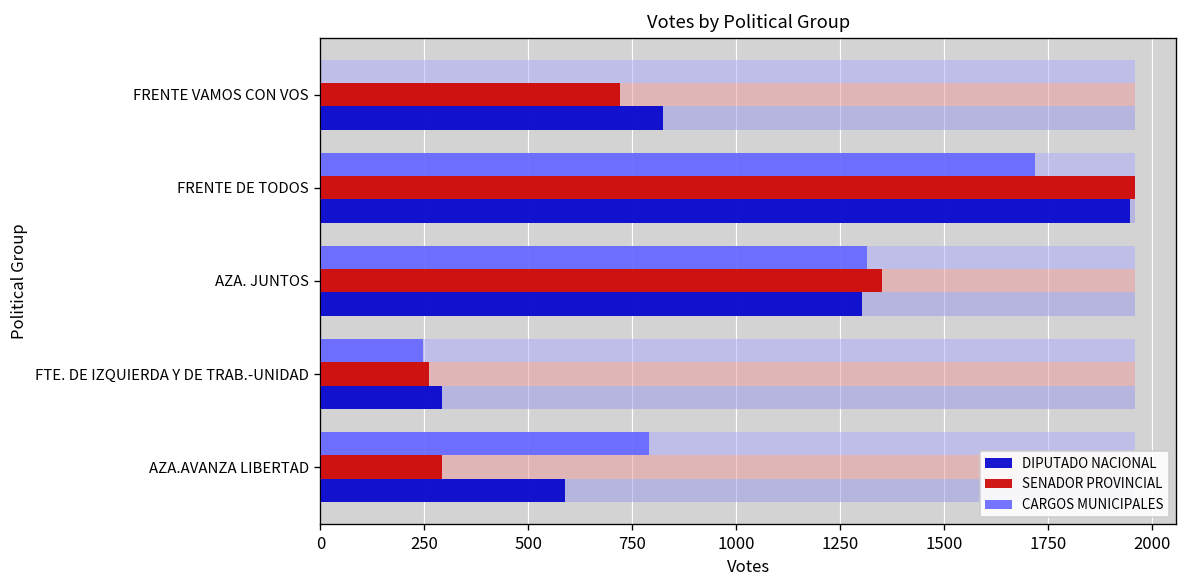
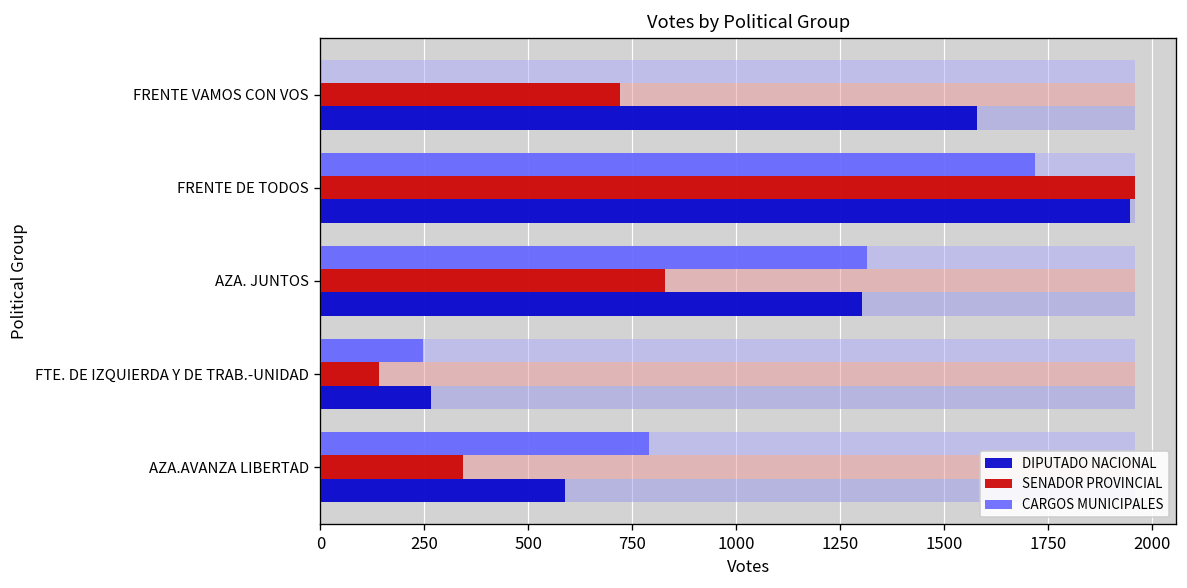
  {
    "DIPUTADO NACIONAL": {
-     "FRENTE VAMOS CON VOS": 820,
-     "FTE. DE IZQUIERDA Y DE TRAB.-UNIDAD": 290
+     "FRENTE VAMOS CON VOS": 1580,
+     "FTE. DE IZQUIERDA Y DE TRAB.-UNIDAD": 270
    },
    "SENADOR PROVINCIAL": {
      "FRENTE DE TODOS": 1960,
-     "AZA. JUNTOS": 1350,
-     "FTE. DE IZQUIERDA Y DE TRAB.-UNIDAD": 260,
-     "AZA.AVANZA LIBERTAD": 290
+     "AZA. JUNTOS": 830,
+     "FTE. DE IZQUIERDA Y DE TRAB.-UNIDAD": 140,
+     "AZA.AVANZA LIBERTAD": 340
    },
    "CARGOS MUNICIPALES": {
      "FRENTE VAMOS CON VOS": 0
    }
  }
